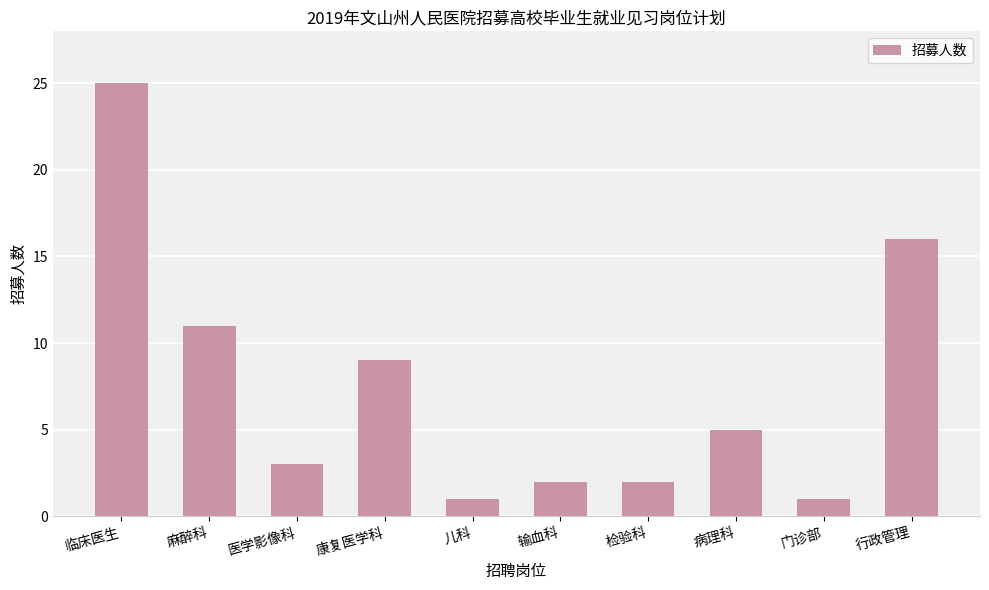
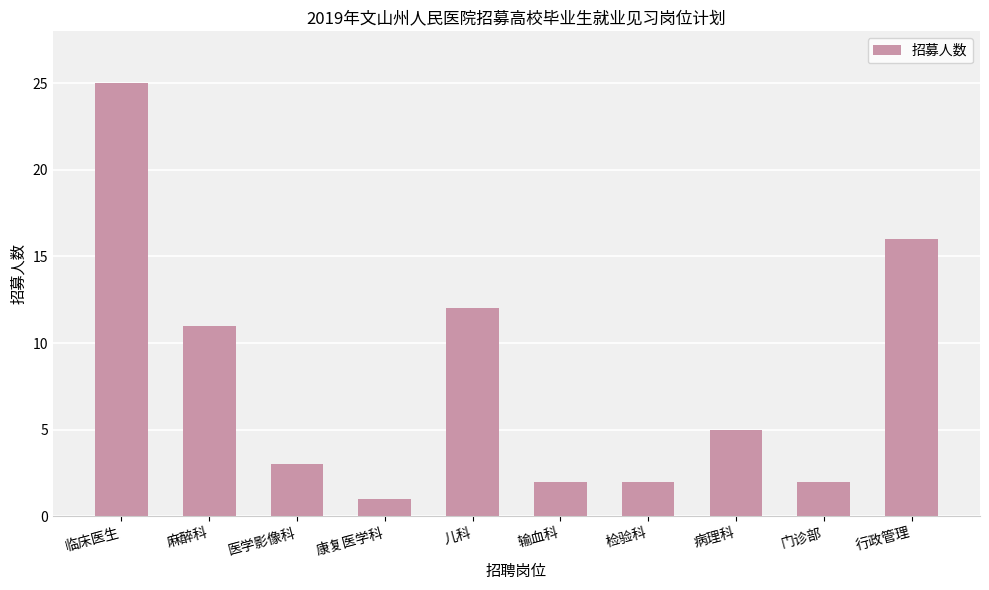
  {
    "临床医生": 25,
    "麻醉科": 11,
    "医学影像科": 3,
-   "康复医学科": 9,
-   "儿科": 1,
+   "康复医学科": 1,
+   "儿科": 12,
    "输血科": 2,
    "检验科": 2,
    "病理科": 5,
-   "门诊部": 1,
+   "门诊部": 2,
    "行政管理": 16
  }
